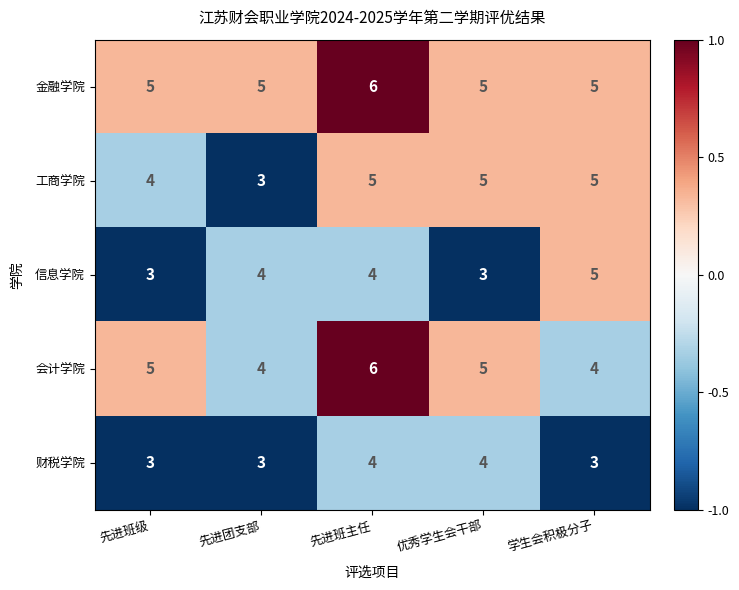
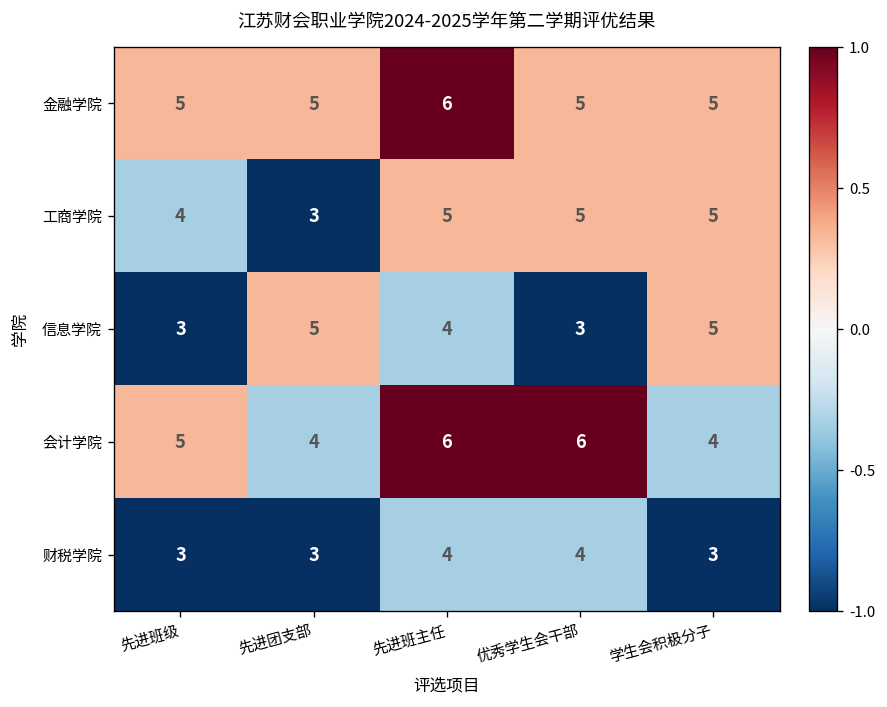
  {
    "金融学院": {
      "先进班级": 5,
      "先进团支部": 5,
      "先进班主任": 6,
      "优秀学生会干部": 5,
      "学生会积极分子": 5
    },
    "工商学院": {
      "先进班级": 4,
      "先进团支部": 3,
      "先进班主任": 5,
      "优秀学生会干部": 5,
      "学生会积极分子": 5
    },
    "信息学院": {
      "先进班级": 3,
-     "先进团支部": 4,
+     "先进团支部": 5,
      "先进班主任": 4,
      "优秀学生会干部": 3,
      "学生会积极分子": 5
    },
    "会计学院": {
      "先进班级": 5,
      "先进团支部": 4,
      "先进班主任": 6,
-     "优秀学生会干部": 5,
+     "优秀学生会干部": 6,
      "学生会积极分子": 4
    },
    "财税学院": {
      "先进班级": 3,
      "先进团支部": 3,
      "先进班主任": 4,
      "优秀学生会干部": 4,
      "学生会积极分子": 3
    }
  }
